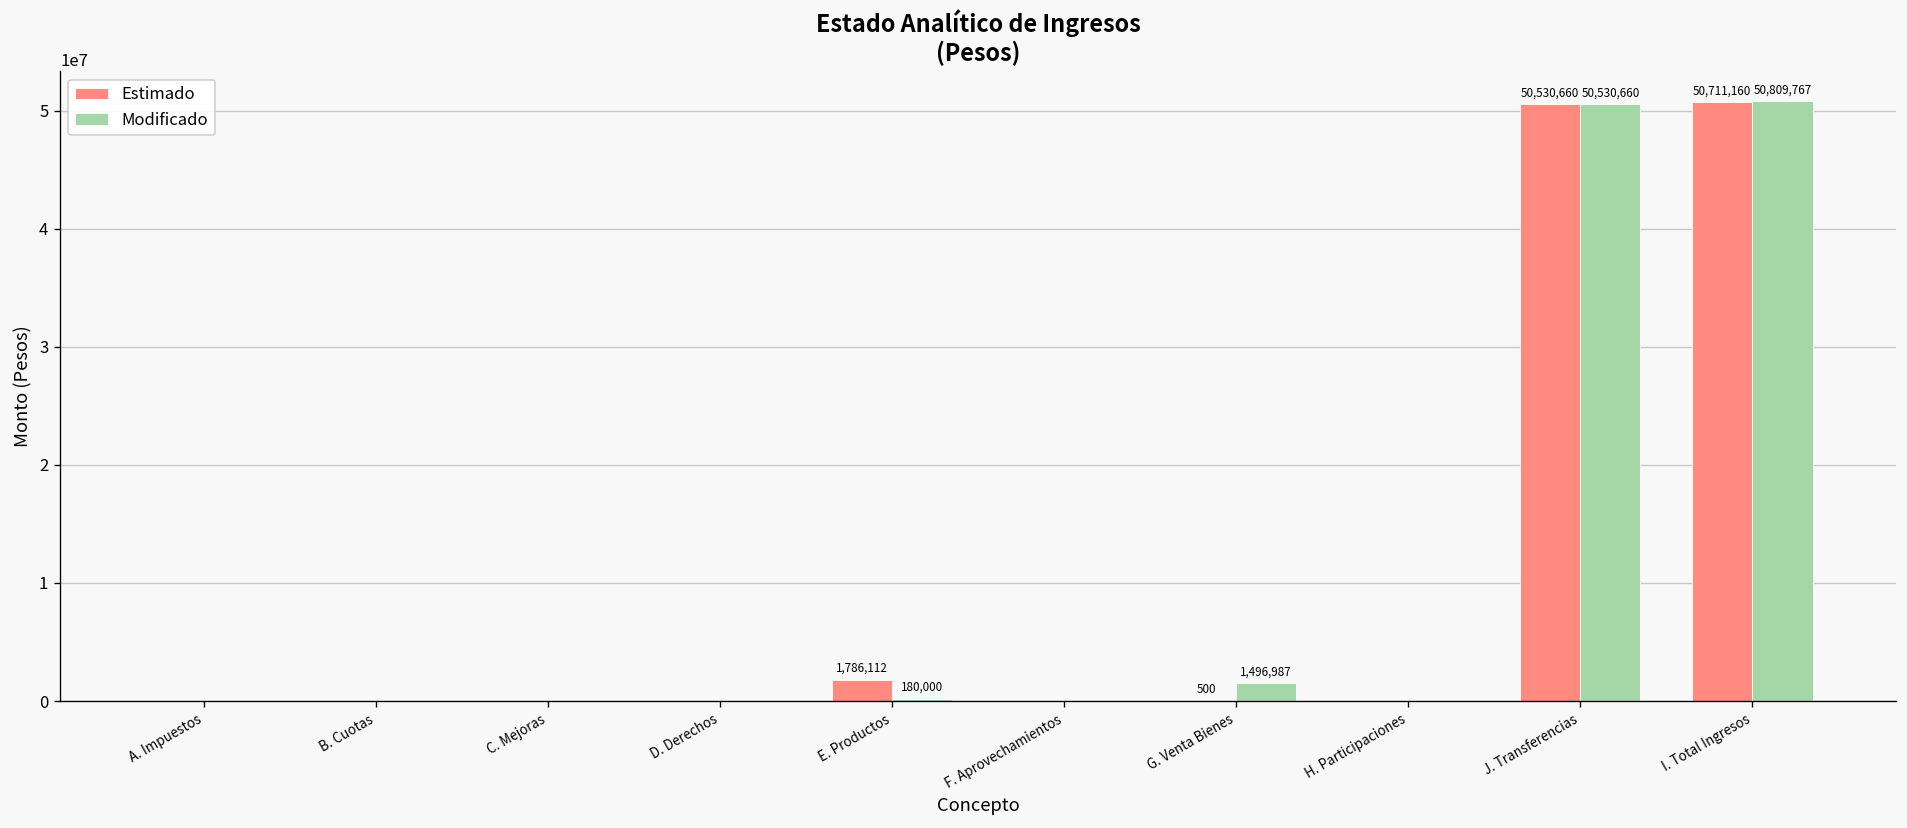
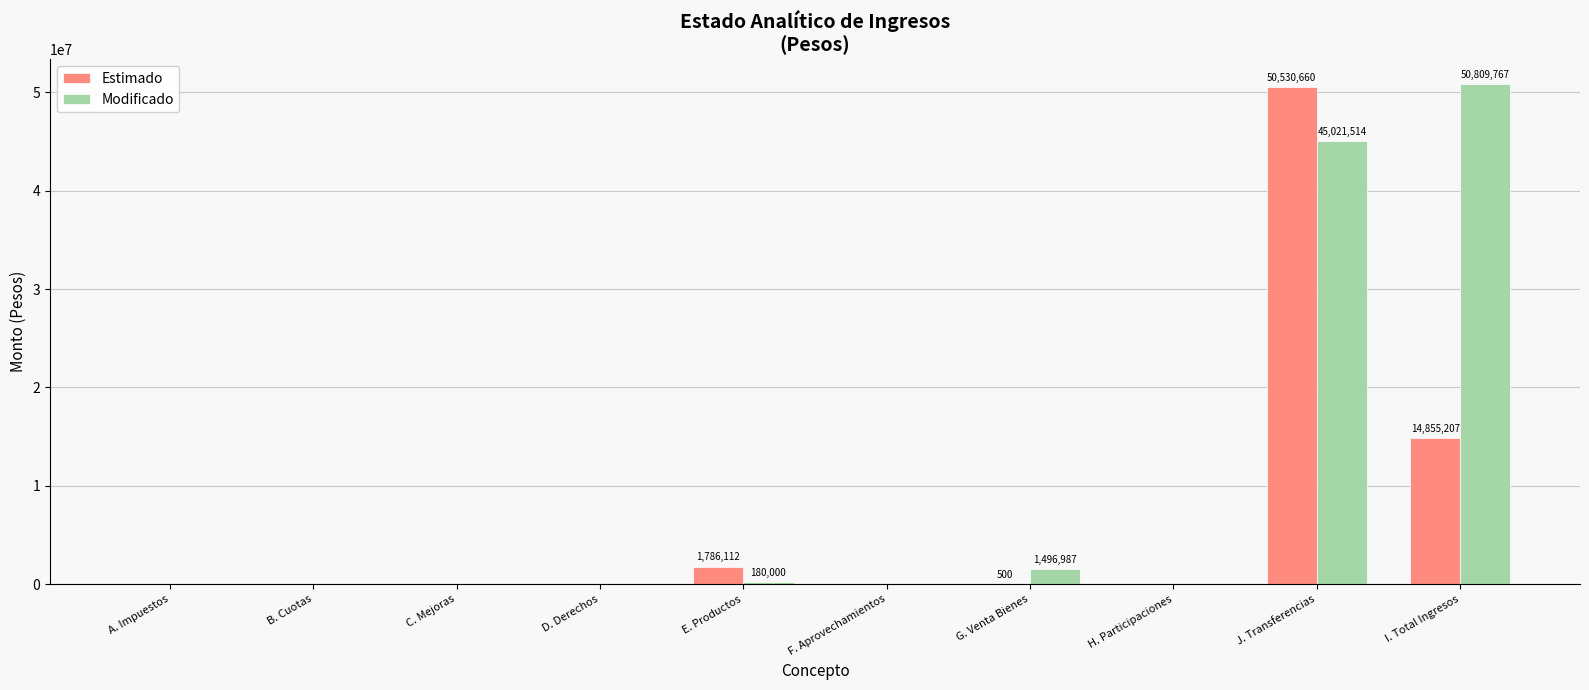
  {
    "Estimado": {
      "E. Productos": "1,786,112",
      "G. Venta Bienes": "500",
      "J. Transferencias": "50,530,660",
-     "I. Total Ingresos": "50,711,160"
+     "I. Total Ingresos": "14,855,207"
    },
    "Modificado": {
      "E. Productos": "180,000",
      "G. Venta Bienes": "1,496,987",
-     "J. Transferencias": "50,530,660",
+     "J. Transferencias": "45,021,514",
      "I. Total Ingresos": "50,809,767"
    }
  }
